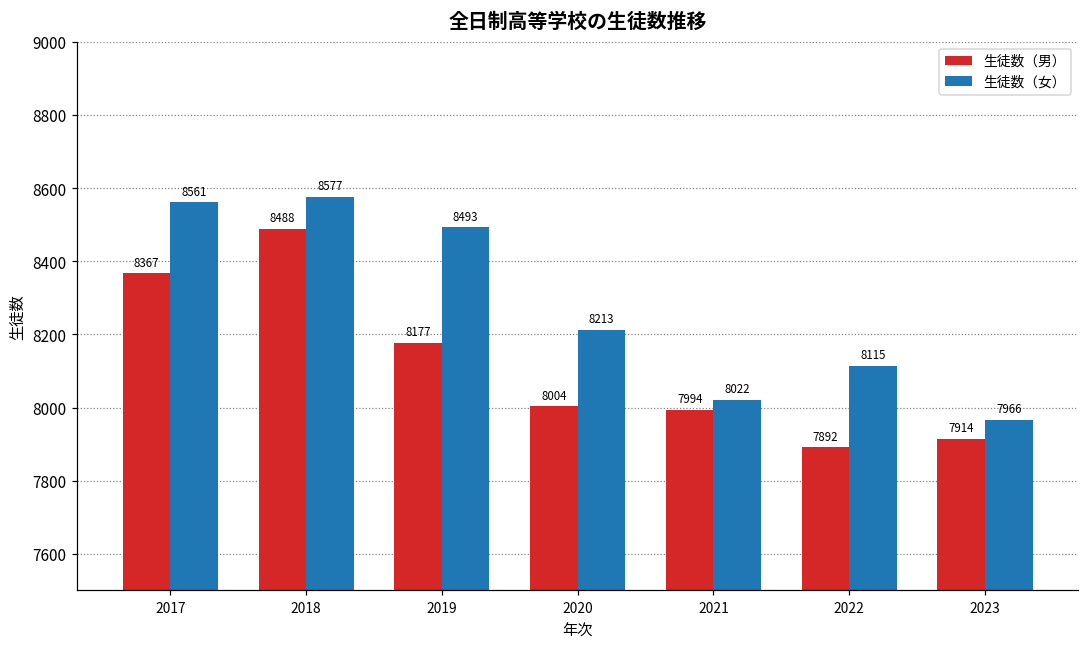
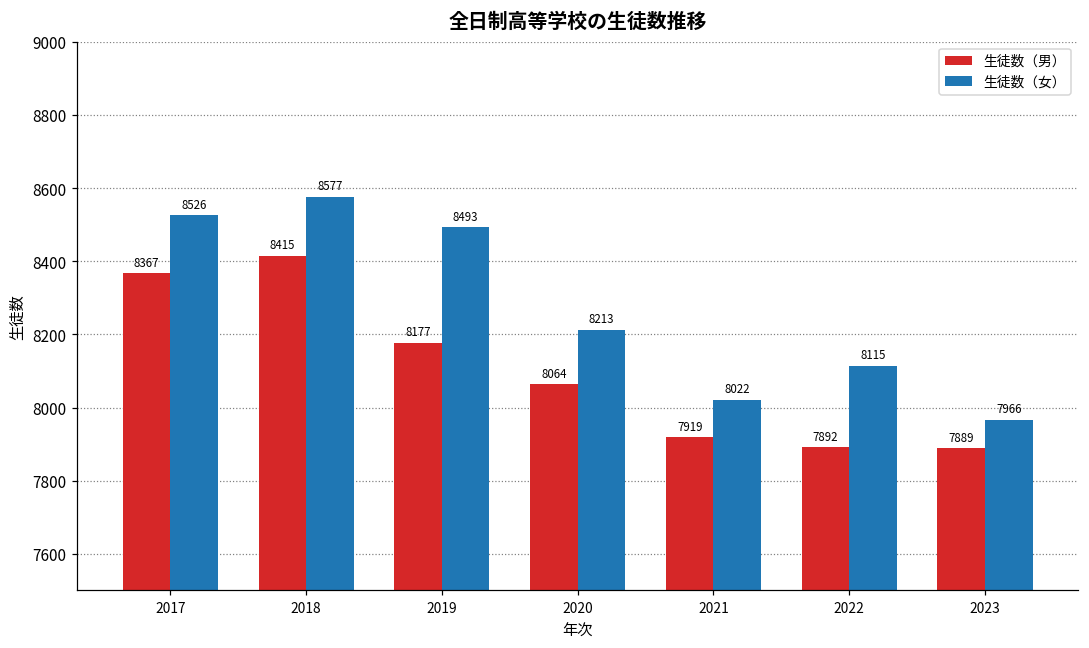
  {
    "生徒数（男）": {
      "2017": 8367,
-     "2018": 8488,
+     "2018": 8415,
      "2019": 8177,
-     "2020": 8004,
-     "2021": 7994,
+     "2020": 8064,
+     "2021": 7919,
      "2022": 7892,
-     "2023": 7914
+     "2023": 7889
    },
    "生徒数（女）": {
-     "2017": 8561,
+     "2017": 8526,
      "2018": 8577,
      "2019": 8493,
      "2020": 8213,
      "2021": 8022,
      "2022": 8115,
      "2023": 7966
    }
  }
